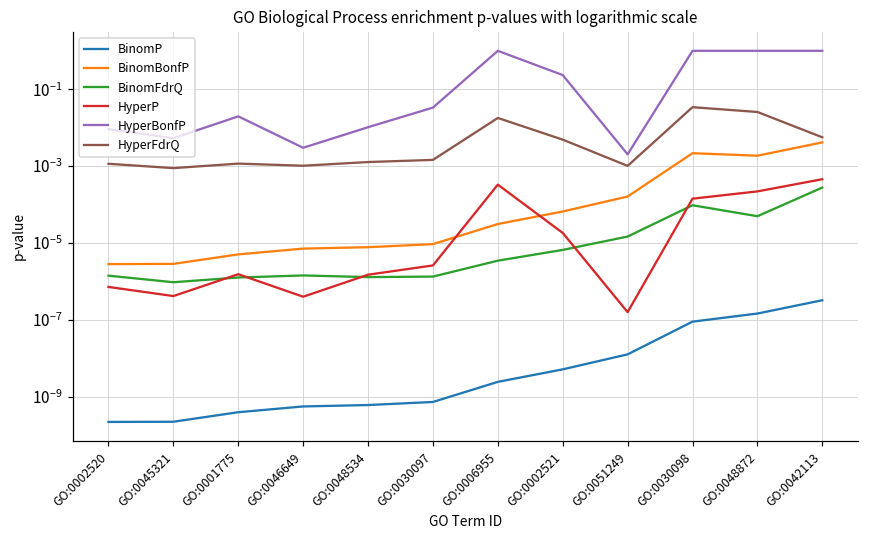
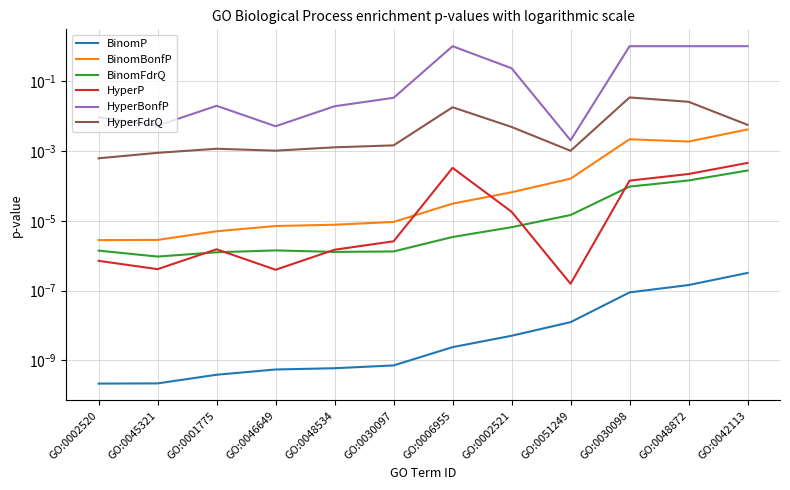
  {
    "BinomP": {
      "GO:0002520": 0.0000000002,
      "GO:0045321": 0.0000000002,
      "GO:0001775": 0.0000000004,
      "GO:0046649": 0.0000000006,
      "GO:0048534": 0.0000000006,
      "GO:0030097": 0.0000000007,
      "GO:0006955": 0.000000002,
      "GO:0002521": 0.000000005,
      "GO:0051249": 0.000000013,
      "GO:0030098": 0.00000009,
      "GO:0048872": 0.00000014,
      "GO:0042113": 0.0000003
    },
    "BinomBonfP": {
      "GO:0002520": 0.000003,
      "GO:0045321": 0.000003,
      "GO:0001775": 0.000005,
      "GO:0046649": 0.000007,
      "GO:0048534": 0.000008,
      "GO:0030097": 0.00001,
      "GO:0006955": 0.00003,
      "GO:0002521": 0.00007,
      "GO:0051249": 0.0002,
      "GO:0030098": 0.002,
      "GO:0048872": 0.002,
      "GO:0042113": 0.004
    },
    "BinomFdrQ": {
      "GO:0002520": 0.0000014,
      "GO:0045321": 0.0000009,
      "GO:0001775": 0.0000013,
      "GO:0046649": 0.0000014,
      "GO:0030097": 0.0000013,
      "GO:0006955": 0.000003,
      "GO:0002521": 0.000007,
      "GO:0051249": 0.000015,
      "GO:0030098": 0.00010,
-     "GO:0048872": 0.00005,
+     "GO:0048872": 0.00014,
      "GO:0042113": 0.0003
    },
    "HyperP": {
      "GO:0002520": 0.0000007,
      "GO:0045321": 0.0000004,
      "GO:0001775": 0.000002,
      "GO:0046649": 0.0000004,
      "GO:0030097": 0.000003,
      "GO:0006955": 0.0003,
      "GO:0002521": 0.00002,
      "GO:0051249": 0.0000002,
      "GO:0030098": 0.00014,
      "GO:0048872": 0.0002,
      "GO:0042113": 0.0005
    },
    "HyperBonfP": {
      "GO:0001775": 0.02,
-     "GO:0046649": 0.003,
-     "GO:0048534": 0.010,
+     "GO:0046649": 0.005,
+     "GO:0048534": 0.02,
      "GO:0030097": 0.03,
      "GO:0006955": 1.0,
      "GO:0002521": 0.2,
      "GO:0051249": 0.002,
      "GO:0030098": 1.0,
      "GO:0048872": 1.0,
      "GO:0042113": 1.0
    },
    "HyperFdrQ": {
-     "GO:0002520": 0.0011,
+     "GO:0002520": 0.0006,
      "GO:0045321": 0.0009,
      "GO:0001775": 0.0012,
      "GO:0046649": 0.0010,
      "GO:0048534": 0.0013,
      "GO:0030097": 0.0014,
      "GO:0006955": 0.02,
      "GO:0002521": 0.005,
      "GO:0051249": 0.0010,
      "GO:0030098": 0.03,
      "GO:0048872": 0.03,
      "GO:0042113": 0.006
    }
  }
